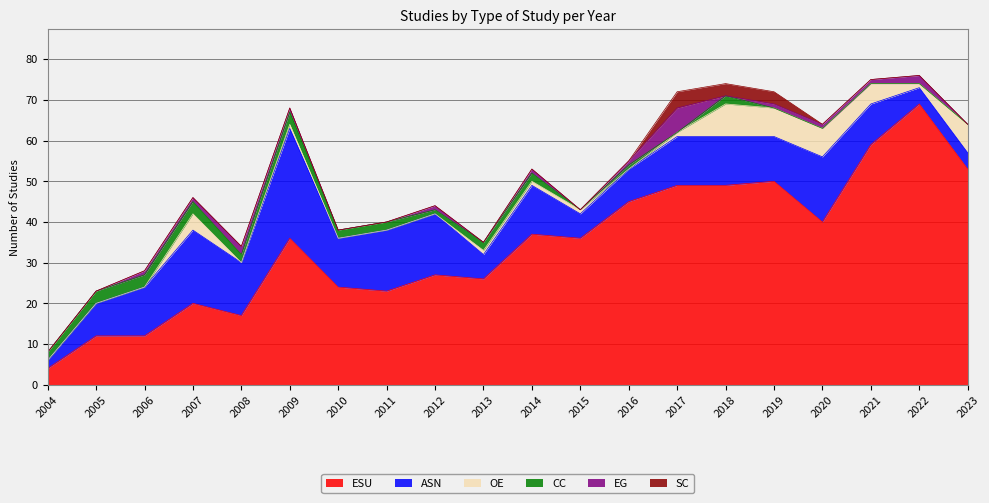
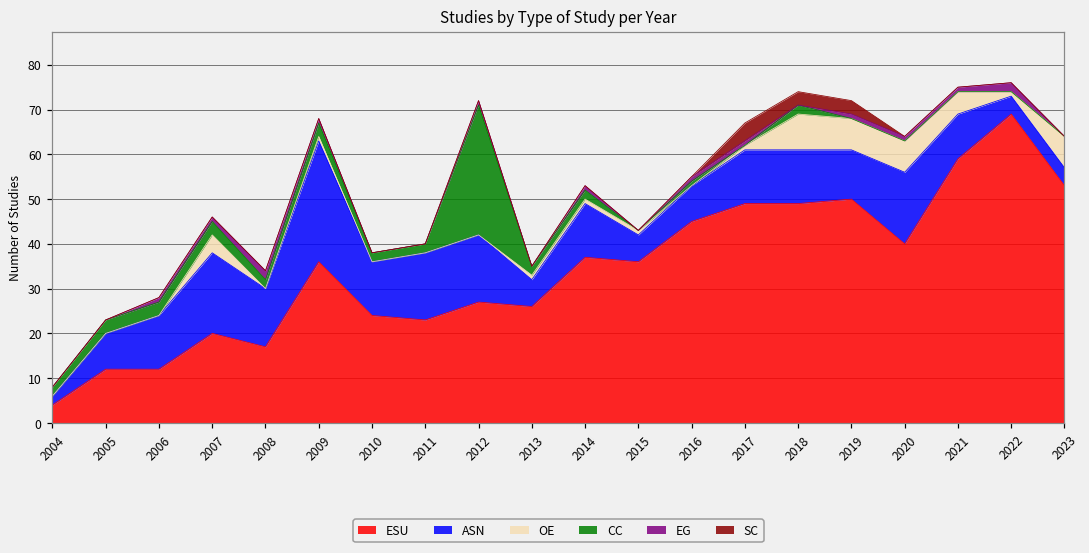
  {
    "ESU": {
      "2004": 4,
      "2005": 12,
      "2006": 12,
      "2007": 20,
      "2008": 17,
      "2009": 36,
      "2010": 24,
      "2011": 23,
      "2012": 27,
      "2013": 26,
      "2014": 37,
      "2015": 36,
      "2016": 45,
      "2017": 49,
      "2018": 49,
      "2019": 50,
      "2020": 40,
      "2021": 59,
      "2022": 69,
      "2023": 53
    },
    "ASN": {
      "2007": 18,
      "2009": 27,
      "2013": 6,
      "2014": 12,
      "2015": 6,
      "2017": 12,
      "2018": 12,
      "2019": 11,
      "2020": 16,
      "2021": 10,
      "2022": 4,
      "2023": 4
    },
    "OE": {
      "2007": 4,
      "2009": 1,
      "2013": 1,
      "2014": 1,
      "2018": 8
    },
    "CC": {
      "2006": 3,
      "2007": 3,
      "2008": 2,
      "2009": 3,
-     "2012": 1,
+     "2012": 29,
      "2014": 2,
      "2016": 1
    },
    "EG": {
-     "2017": 6,
+     "2017": 1,
      "2019": 1
    },
    "SC": {
      "2017": 4,
      "2018": 3,
      "2019": 3
    }
  }
